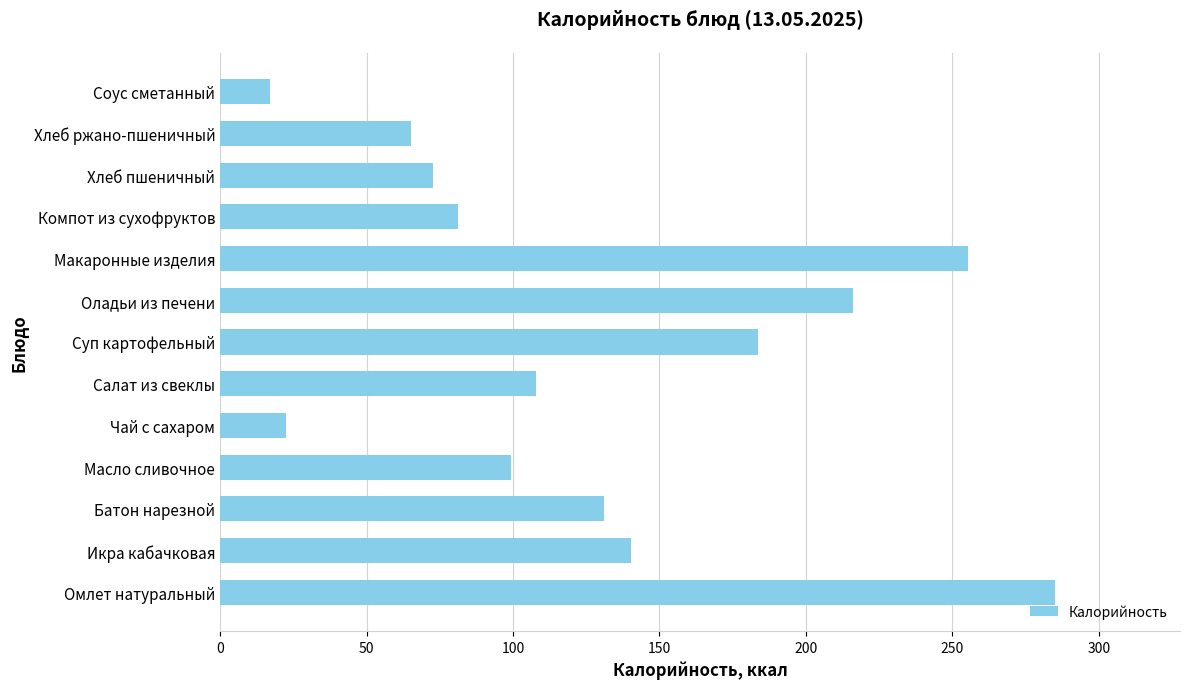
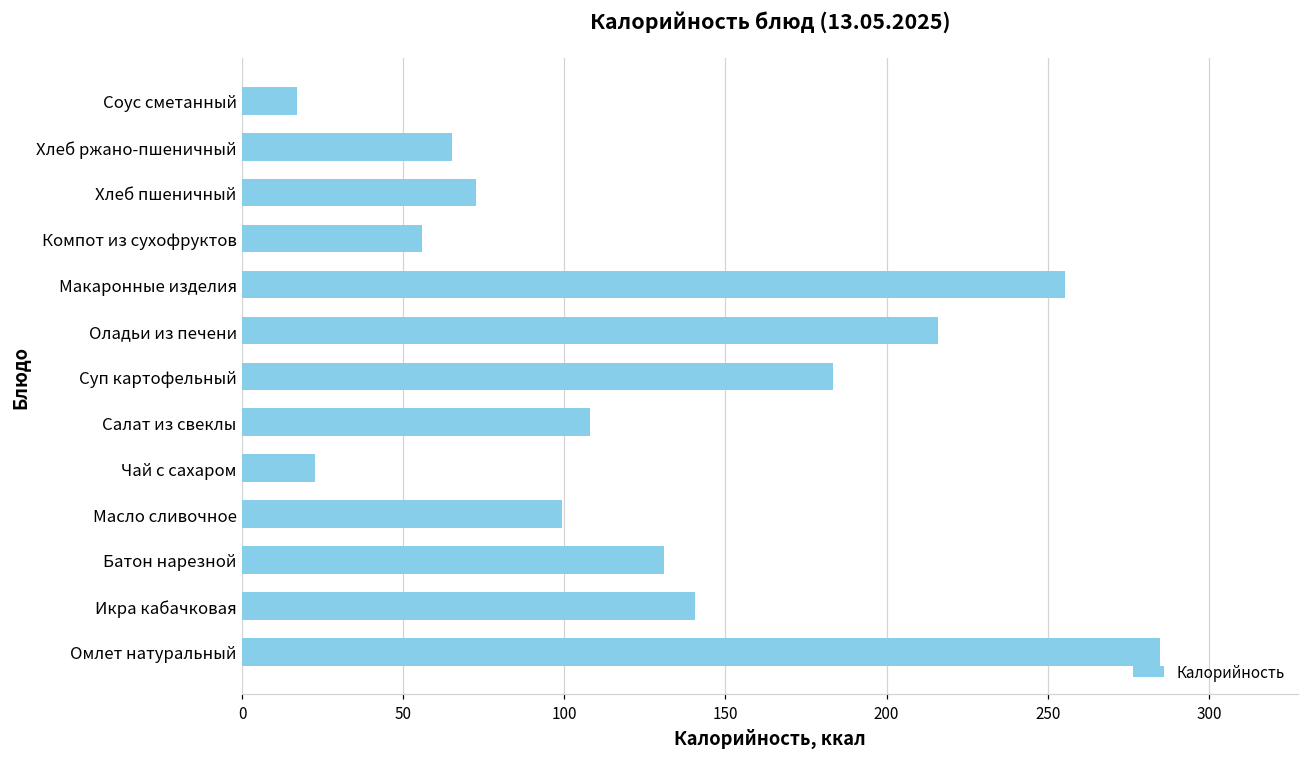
  {
    "Соус сметанный": 17,
    "Хлеб ржано-пшеничный": 65,
    "Хлеб пшеничный": 73,
-   "Компот из сухофруктов": 81,
+   "Компот из сухофруктов": 56,
    "Макаронные изделия": 255,
    "Оладьи из печени": 216,
    "Суп картофельный": 184,
    "Салат из свеклы": 108,
    "Чай с сахаром": 23,
    "Масло сливочное": 99,
    "Батон нарезной": 131,
    "Икра кабачковая": 140,
    "Омлет натуральный": 285
  }
